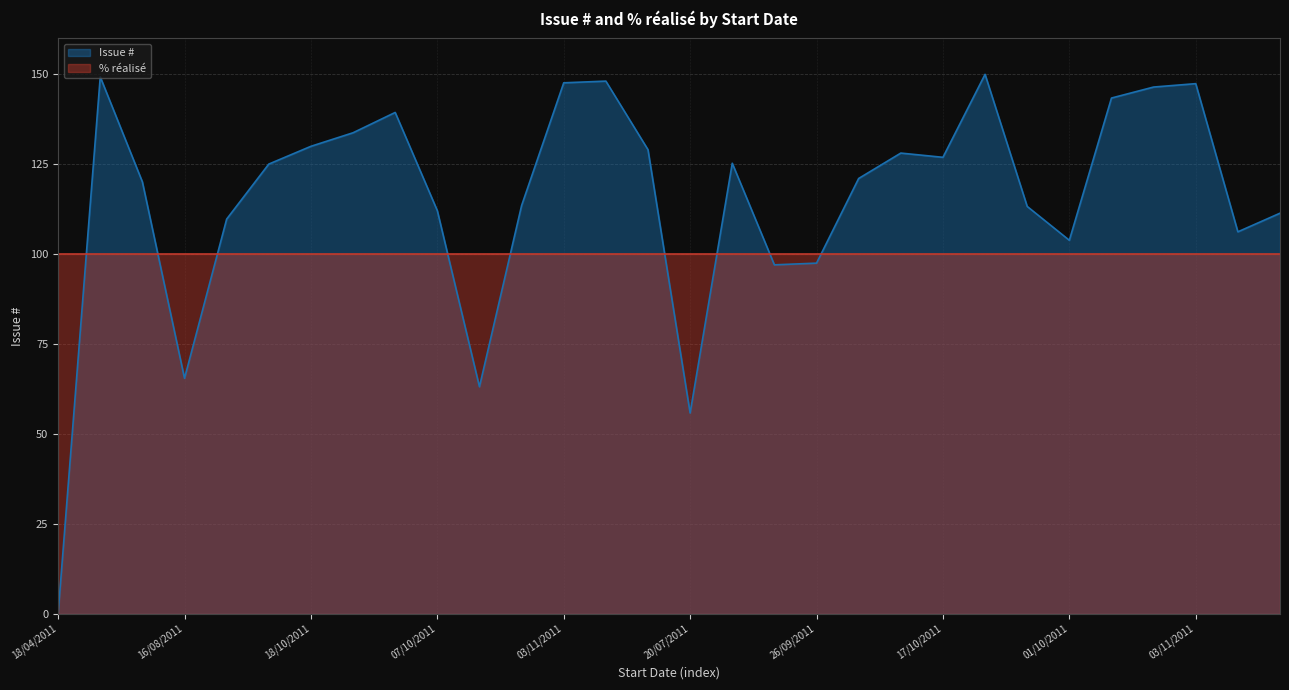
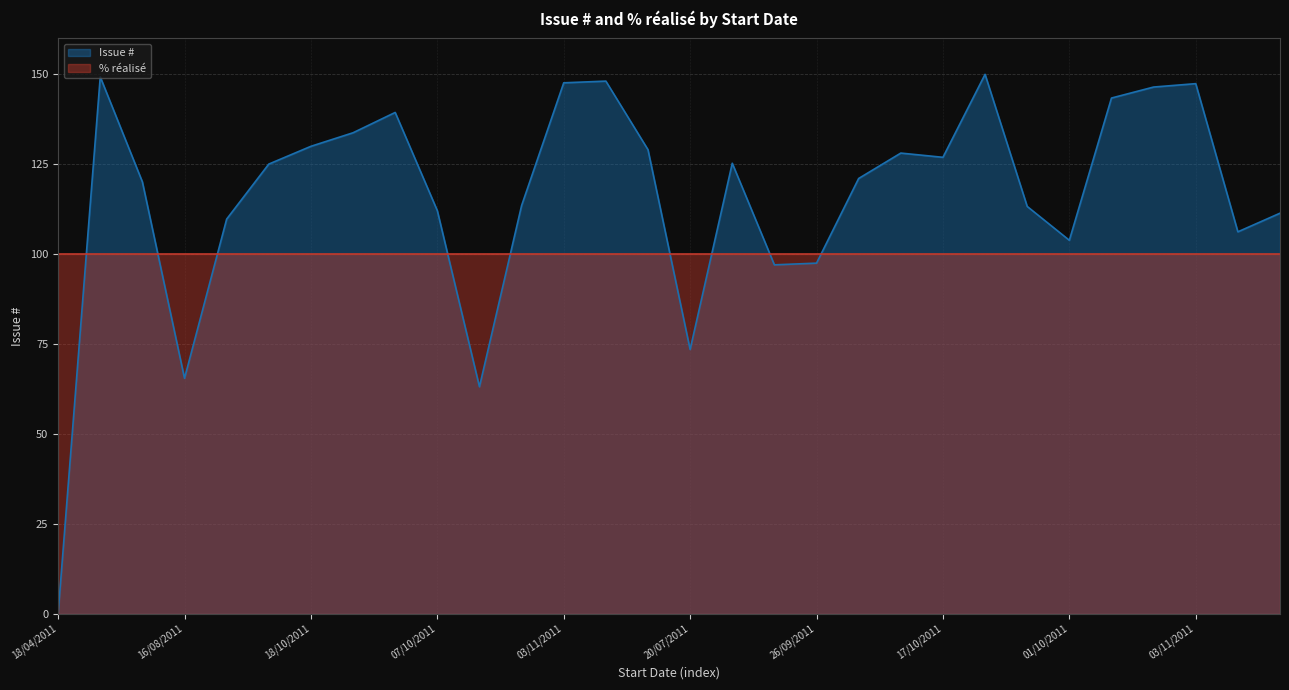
  {
    "Issue #": {
      "18/04/2011": 0,
      "16/08/2011": 65,
-     "20/07/2011": 56,
+     "20/07/2011": 73,
      "01/10/2011": 104
    },
    "% réalisé": {
      "18/04/2011": 100,
      "16/08/2011": 100,
      "20/07/2011": 100,
      "01/10/2011": 100
    }
  }
